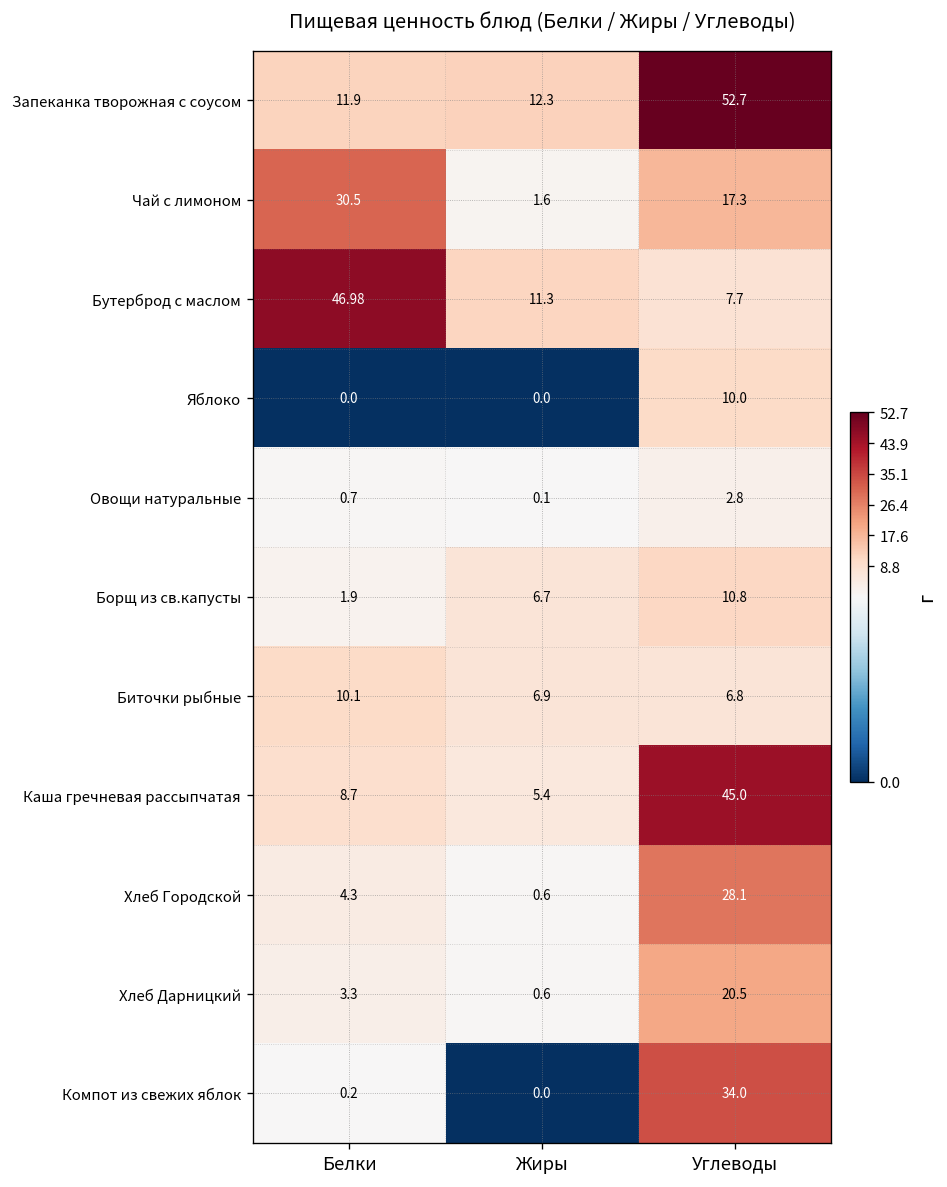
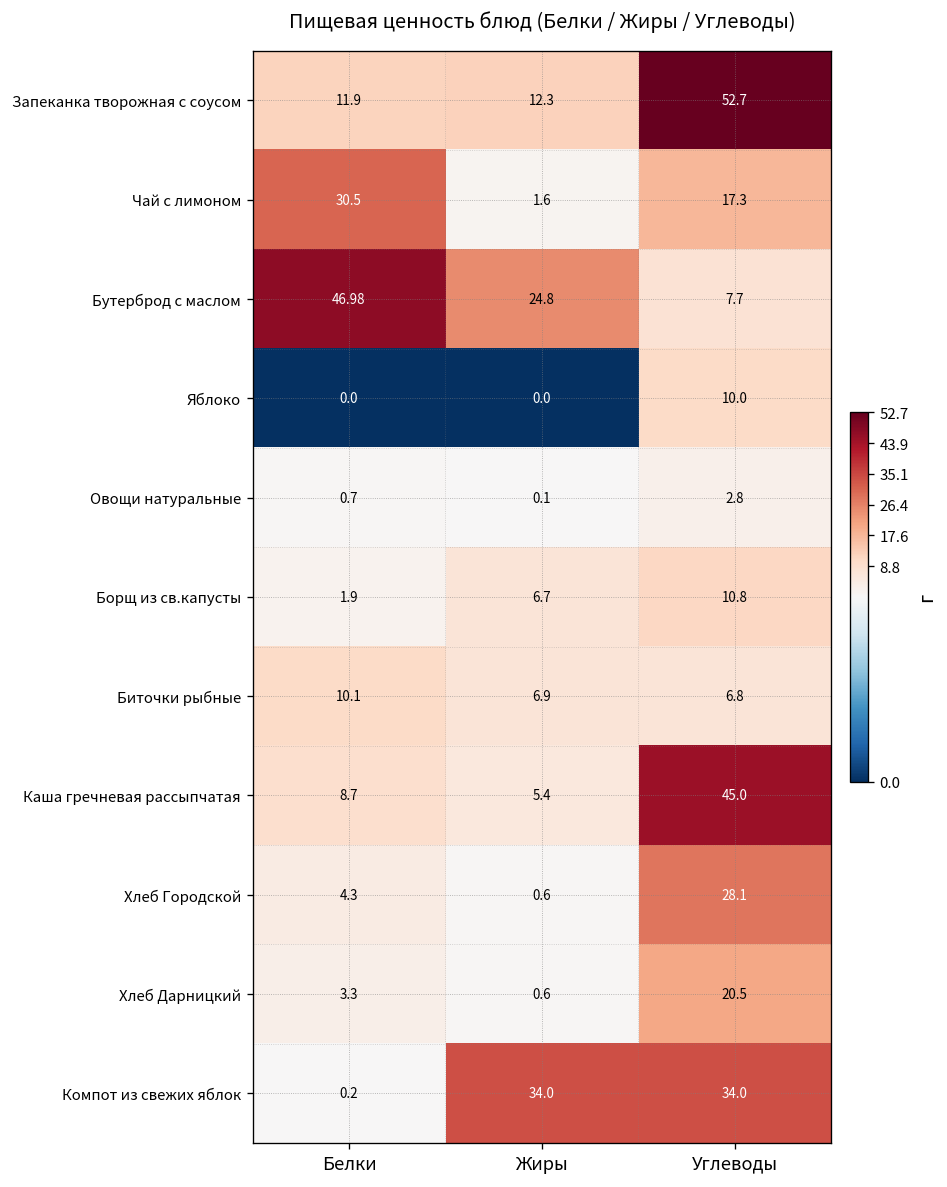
  {
    "Запеканка творожная с соусом": {
      "Белки": 11.9,
      "Жиры": 12.3,
      "Углеводы": 52.7
    },
    "Чай с лимоном": {
      "Белки": 30.5,
      "Жиры": 1.6,
      "Углеводы": 17.3
    },
    "Бутерброд с маслом": {
      "Белки": 46.98,
-     "Жиры": 11.3,
+     "Жиры": 24.8,
      "Углеводы": 7.7
    },
    "Яблоко": {
      "Белки": 0.0,
      "Жиры": 0.0,
      "Углеводы": 10.0
    },
    "Овощи натуральные": {
      "Белки": 0.7,
      "Жиры": 0.1,
      "Углеводы": 2.8
    },
    "Борщ из св.капусты": {
      "Белки": 1.9,
      "Жиры": 6.7,
      "Углеводы": 10.8
    },
    "Биточки рыбные": {
      "Белки": 10.1,
      "Жиры": 6.9,
      "Углеводы": 6.8
    },
    "Каша гречневая рассыпчатая": {
      "Белки": 8.7,
      "Жиры": 5.4,
      "Углеводы": 45.0
    },
    "Хлеб Городской": {
      "Белки": 4.3,
      "Жиры": 0.6,
      "Углеводы": 28.1
    },
    "Хлеб Дарницкий": {
      "Белки": 3.3,
      "Жиры": 0.6,
      "Углеводы": 20.5
    },
    "Компот из свежих яблок": {
      "Белки": 0.2,
-     "Жиры": 0.0,
+     "Жиры": 34.0,
      "Углеводы": 34.0
    }
  }
